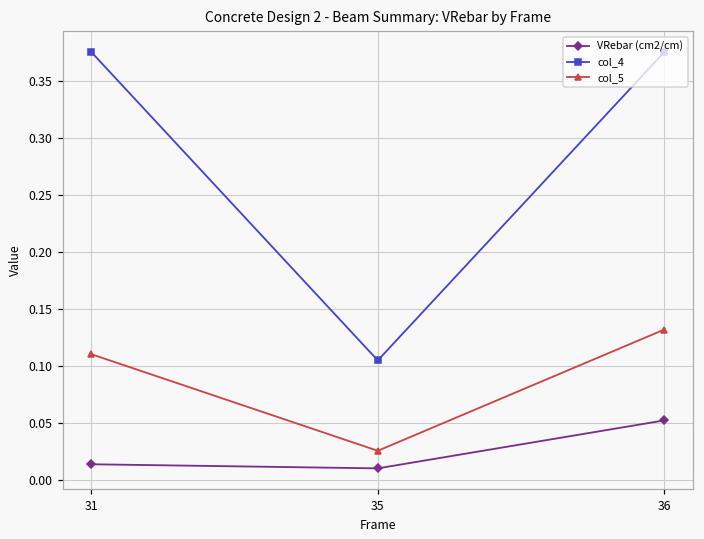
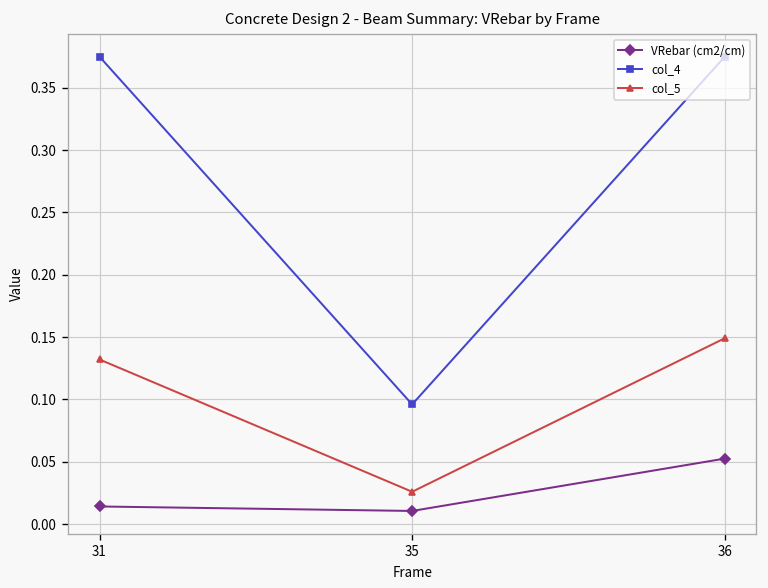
  {
    "VRebar (cm2/cm)": {
      "31": 0.014,
      "35": 0.011,
      "36": 0.053
    },
    "col_4": {
      "31": 0.375,
-     "35": 0.105
+     "35": 0.096
    },
    "col_5": {
-     "31": 0.110,
+     "31": 0.132,
      "35": 0.026,
-     "36": 0.132
+     "36": 0.149
    }
  }
